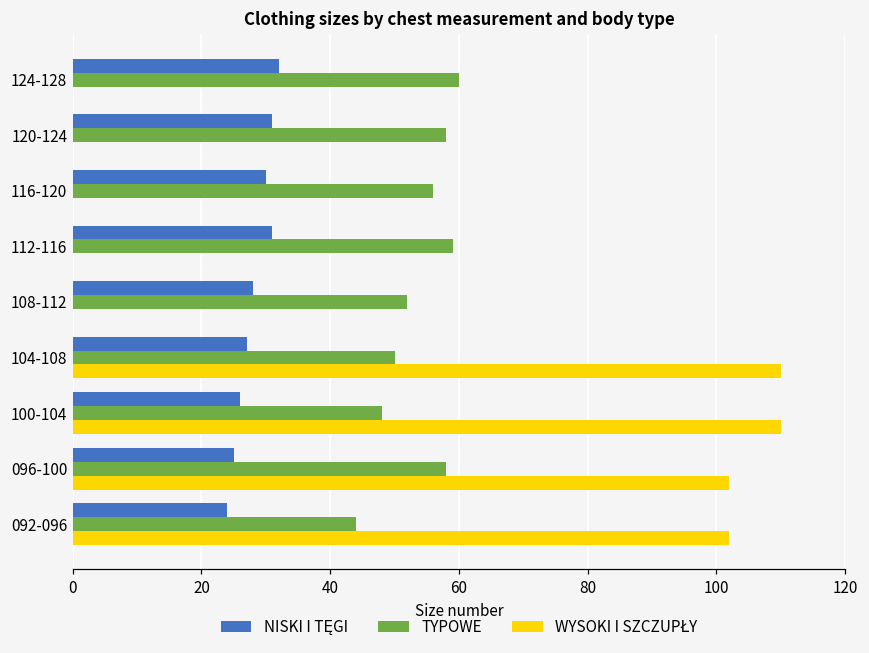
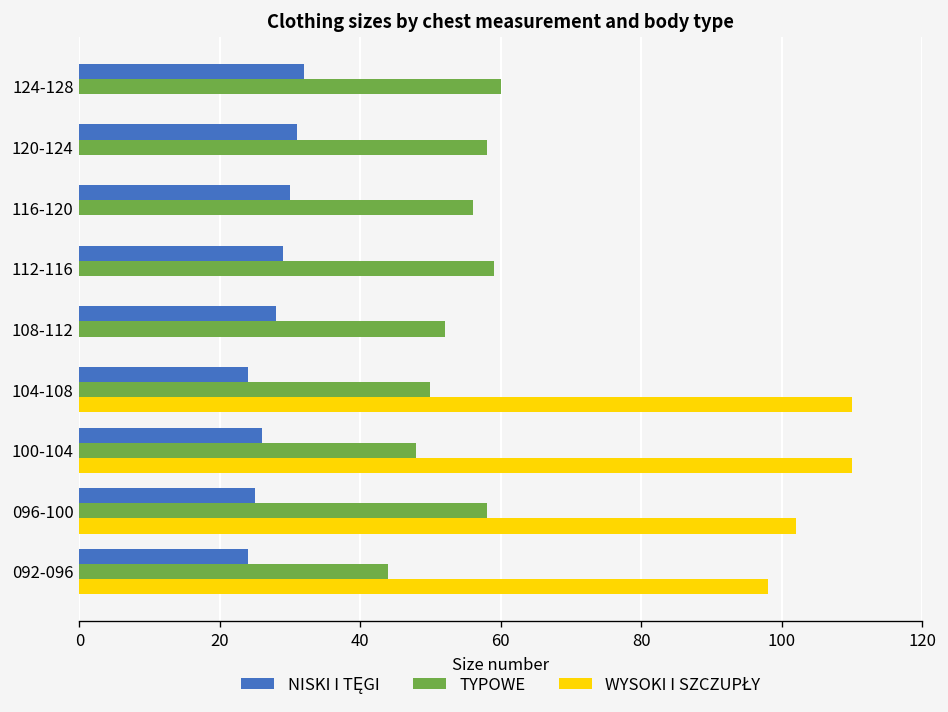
  {
    "NISKI I TĘGI": {
      "124-128": 32,
      "120-124": 31,
      "116-120": 30,
-     "112-116": 31,
+     "112-116": 29,
      "108-112": 28,
-     "104-108": 27,
+     "104-108": 24,
      "100-104": 26,
      "096-100": 25,
      "092-096": 24
    },
    "TYPOWE": {
      "124-128": 60,
      "120-124": 58,
      "116-120": 56,
      "112-116": 59,
      "108-112": 52,
      "104-108": 50,
      "100-104": 48,
      "096-100": 58,
      "092-096": 44
    },
    "WYSOKI I SZCZUPŁY": {
      "124-128": 0,
      "120-124": 0,
      "116-120": 0,
      "112-116": 0,
      "108-112": 0,
      "104-108": 110,
      "100-104": 110,
      "096-100": 102,
-     "092-096": 102
+     "092-096": 98
    }
  }
